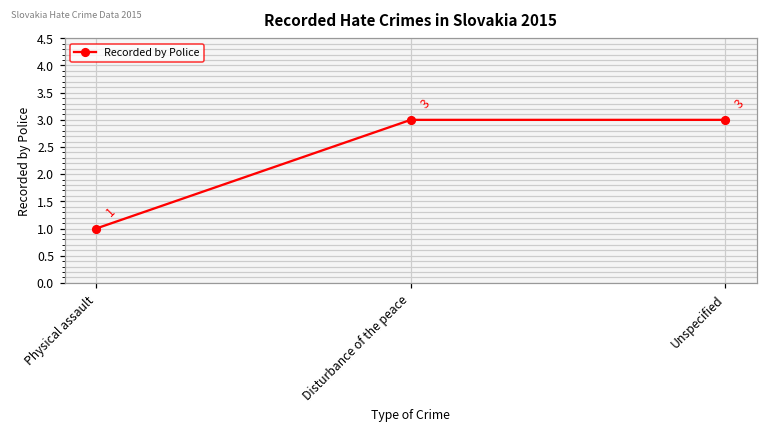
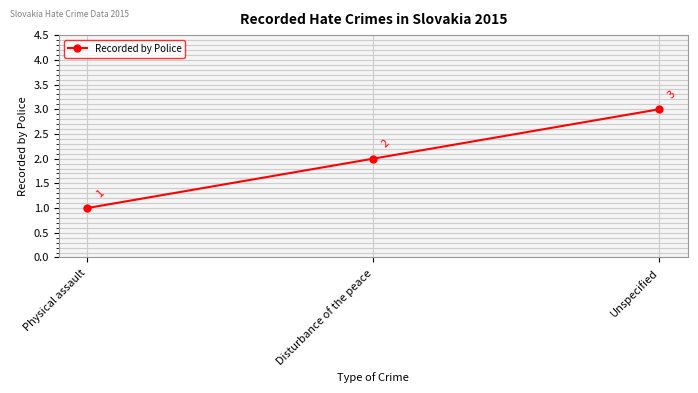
  {
    "Physical assault": 1,
-   "Disturbance of the peace": 3,
+   "Disturbance of the peace": 2,
    "Unspecified": 3
  }
